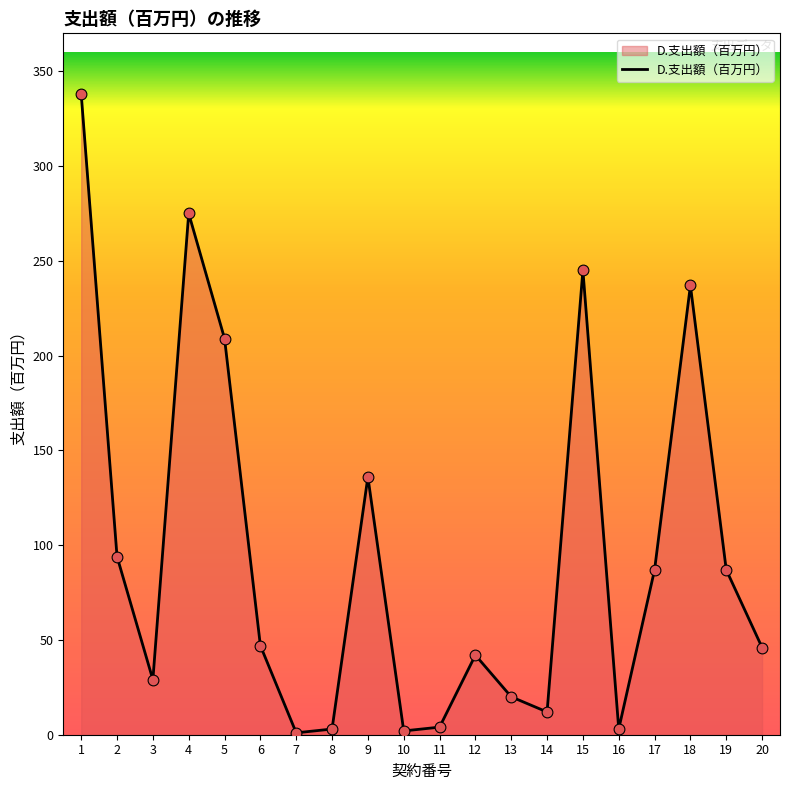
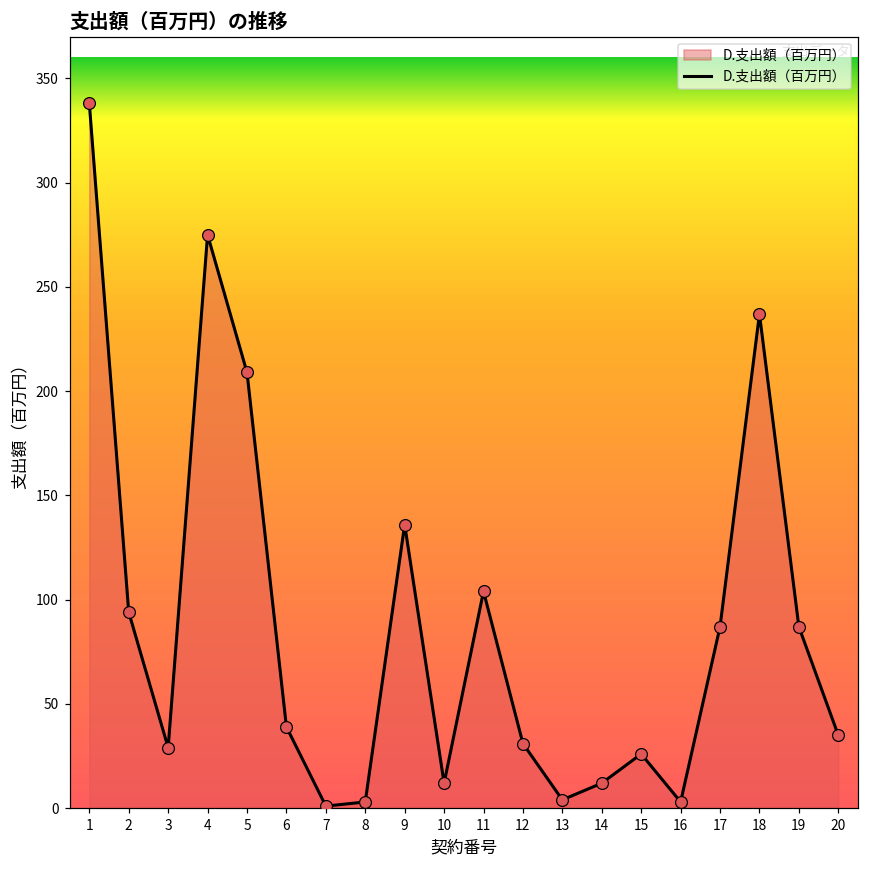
  {
    "1": 338,
    "2": 94,
    "3": 29,
    "4": 275,
    "5": 209,
-   "6": 47,
+   "6": 39,
    "7": 1,
    "8": 3,
    "9": 136,
-   "10": 2,
-   "11": 4,
-   "12": 42,
-   "13": 20,
+   "10": 12,
+   "11": 104,
+   "12": 31,
+   "13": 4,
    "14": 12,
-   "15": 245,
+   "15": 26,
    "16": 3,
    "17": 87,
    "18": 237,
    "19": 87,
-   "20": 46
+   "20": 35
  }
